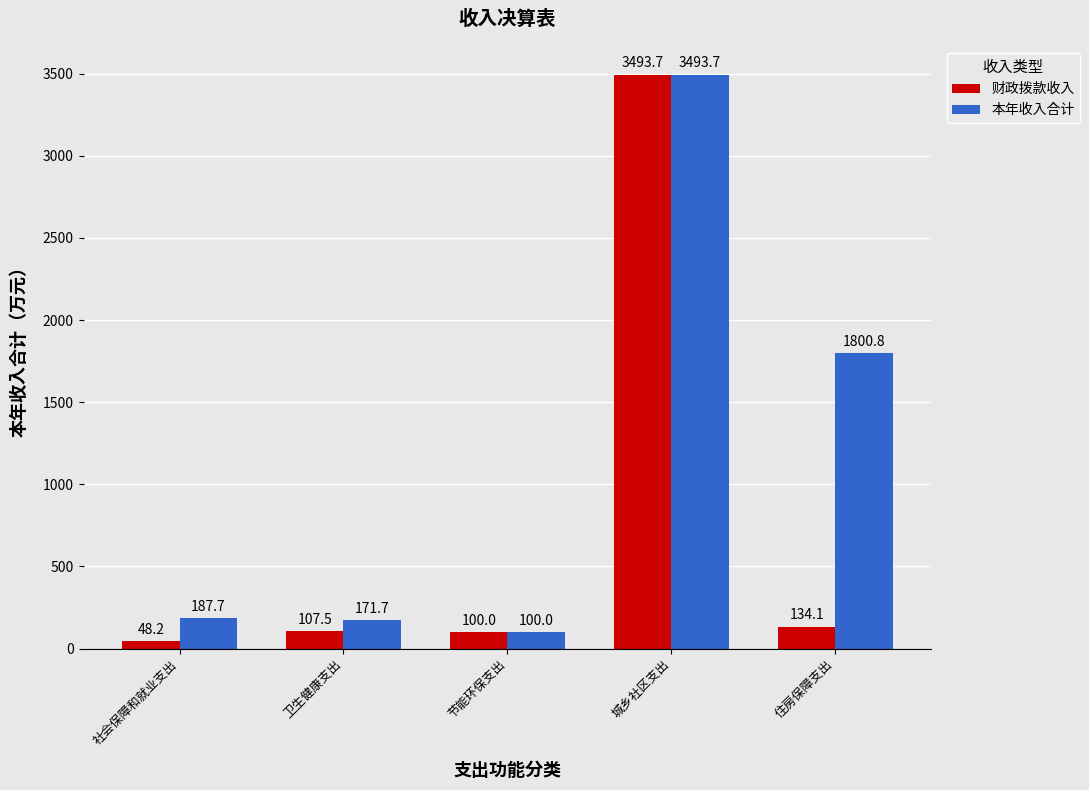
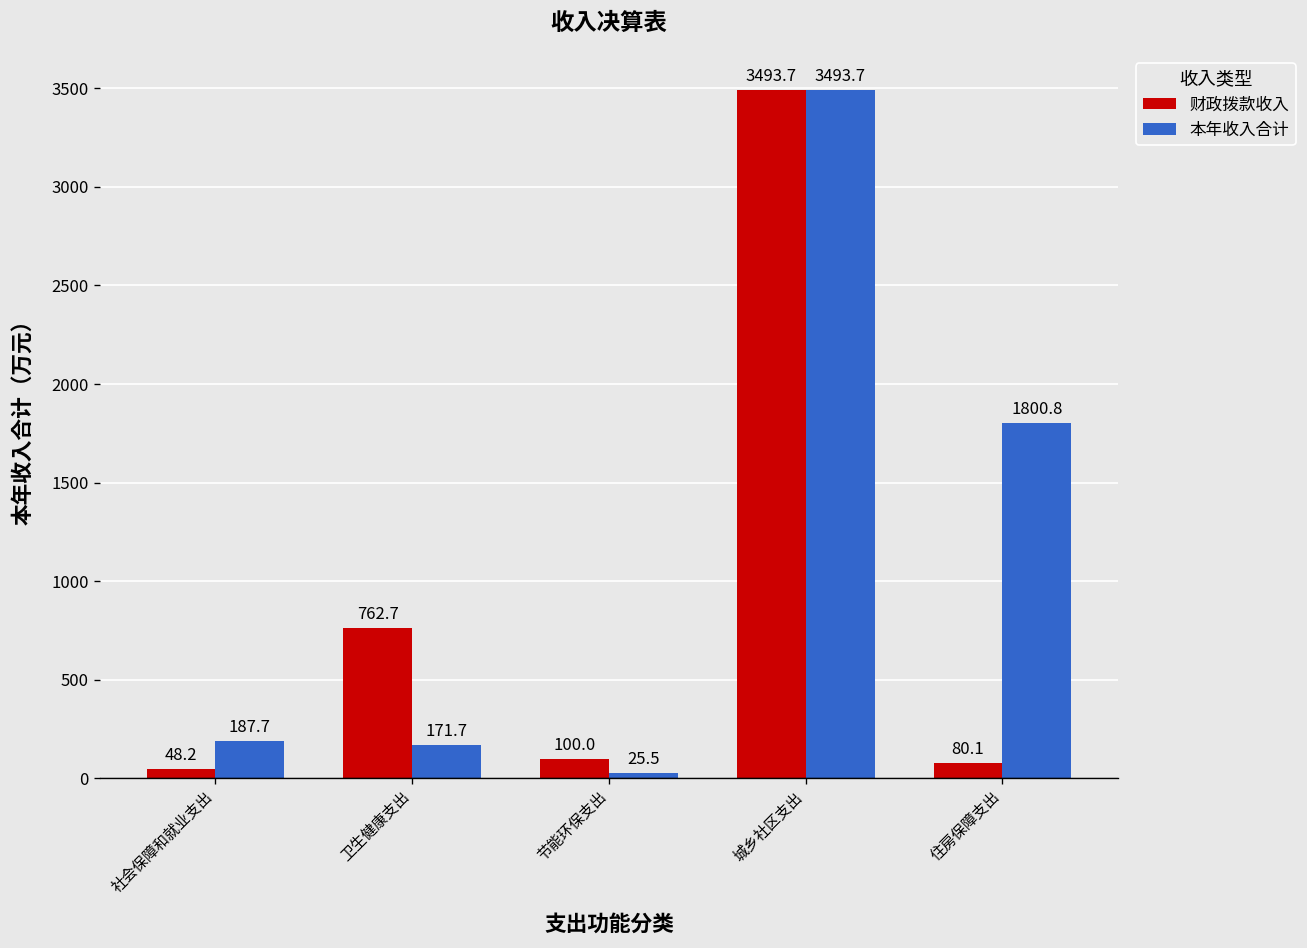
  {
    "财政拨款收入": {
      "社会保障和就业支出": 48.2,
-     "卫生健康支出": 107.5,
+     "卫生健康支出": 762.7,
      "节能环保支出": 100.0,
      "城乡社区支出": 3493.7,
-     "住房保障支出": 134.1
+     "住房保障支出": 80.1
    },
    "本年收入合计": {
      "社会保障和就业支出": 187.7,
      "卫生健康支出": 171.7,
-     "节能环保支出": 100.0,
+     "节能环保支出": 25.5,
      "城乡社区支出": 3493.7,
      "住房保障支出": 1800.8
    }
  }
